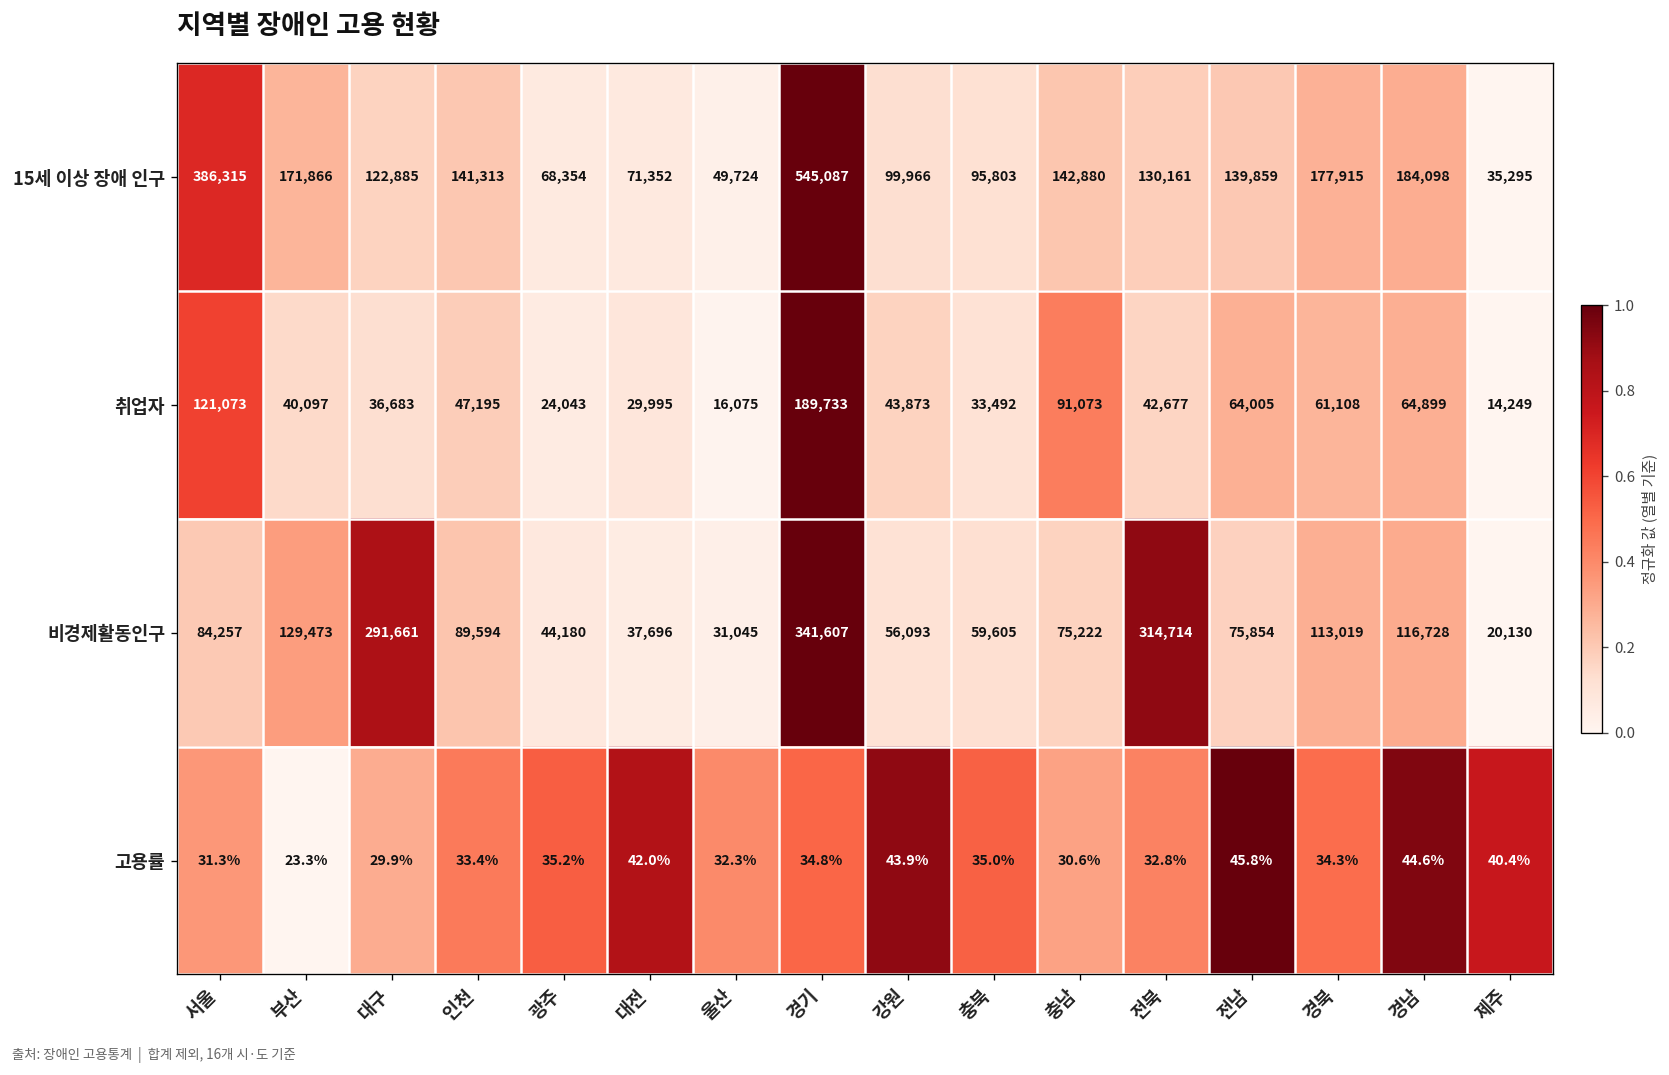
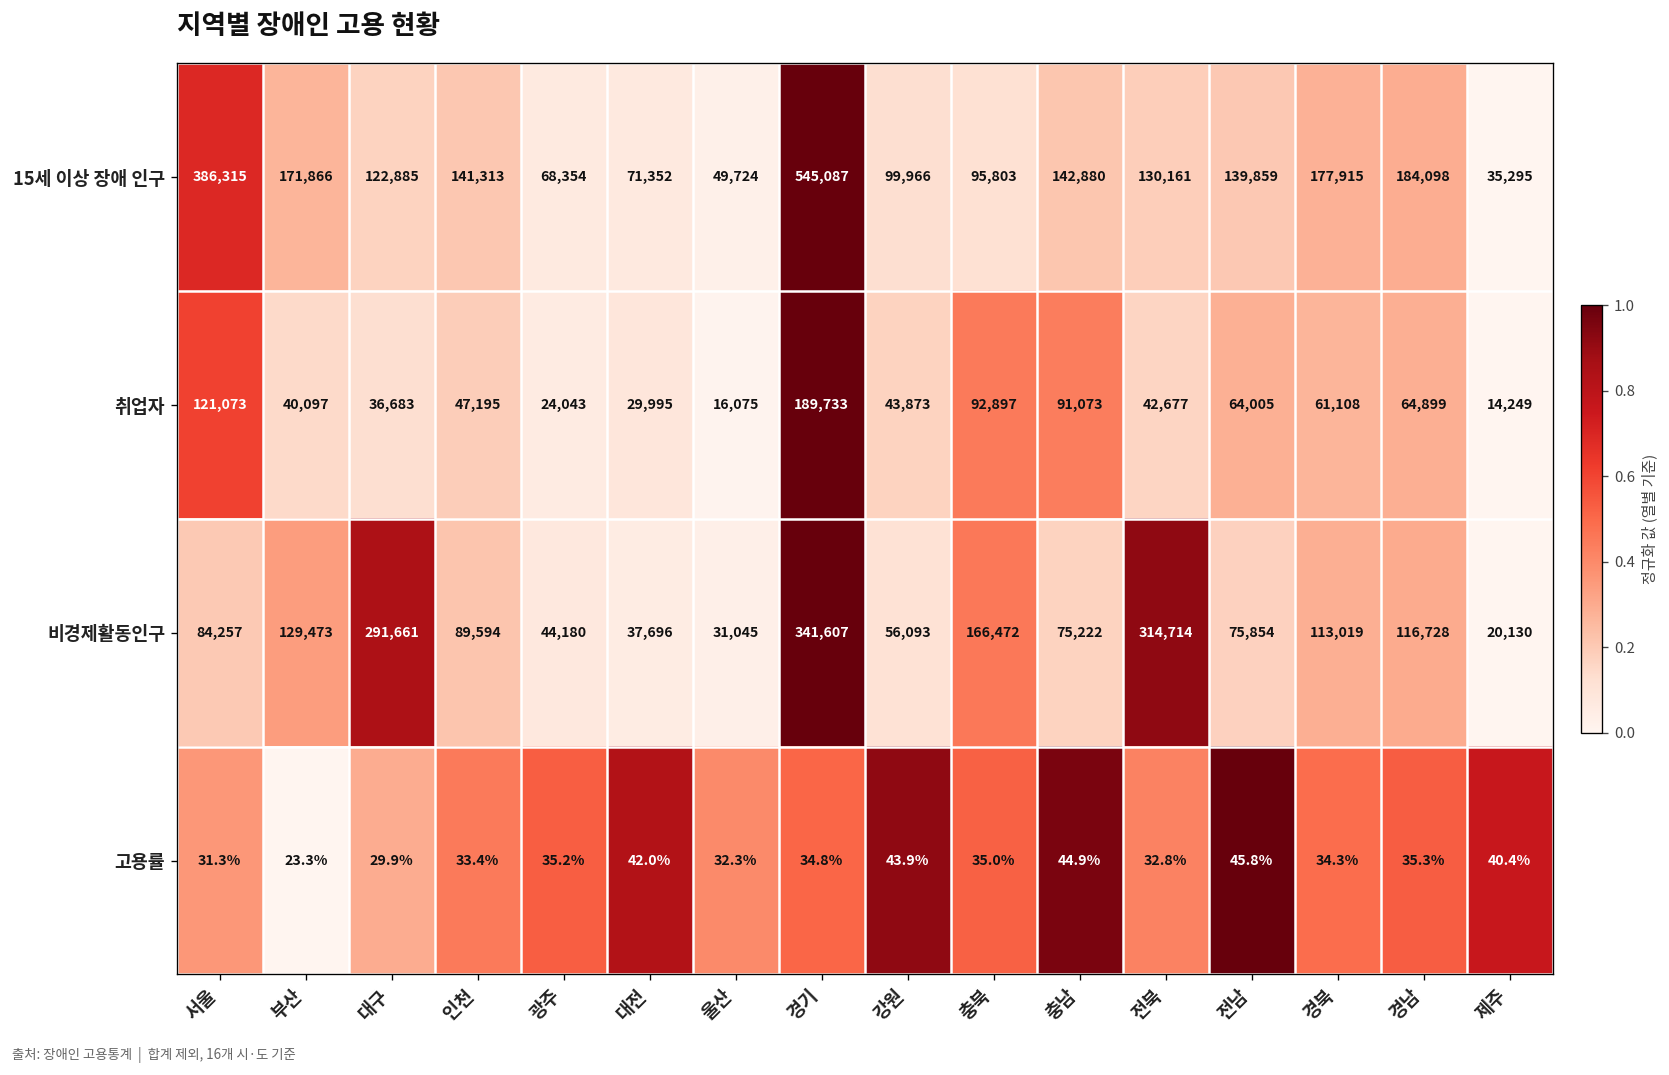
  {
    "15세 이상 장애 인구": {
      "서울": "386,315",
      "부산": "171,866",
      "대구": "122,885",
      "인천": "141,313",
      "광주": "68,354",
      "대전": "71,352",
      "울산": "49,724",
      "경기": "545,087",
      "강원": "99,966",
      "충북": "95,803",
      "충남": "142,880",
      "전북": "130,161",
      "전남": "139,859",
      "경북": "177,915",
      "경남": "184,098",
      "제주": "35,295"
    },
    "취업자": {
      "서울": "121,073",
      "부산": "40,097",
      "대구": "36,683",
      "인천": "47,195",
      "광주": "24,043",
      "대전": "29,995",
      "울산": "16,075",
      "경기": "189,733",
      "강원": "43,873",
-     "충북": "33,492",
+     "충북": "92,897",
      "충남": "91,073",
      "전북": "42,677",
      "전남": "64,005",
      "경북": "61,108",
      "경남": "64,899",
      "제주": "14,249"
    },
    "비경제활동인구": {
      "서울": "84,257",
      "부산": "129,473",
      "대구": "291,661",
      "인천": "89,594",
      "광주": "44,180",
      "대전": "37,696",
      "울산": "31,045",
      "경기": "341,607",
      "강원": "56,093",
-     "충북": "59,605",
+     "충북": "166,472",
      "충남": "75,222",
      "전북": "314,714",
      "전남": "75,854",
      "경북": "113,019",
      "경남": "116,728",
      "제주": "20,130"
    },
    "고용률": {
      "서울": "31.3%",
      "부산": "23.3%",
      "대구": "29.9%",
      "인천": "33.4%",
      "광주": "35.2%",
      "대전": "42.0%",
      "울산": "32.3%",
      "경기": "34.8%",
      "강원": "43.9%",
      "충북": "35.0%",
-     "충남": "30.6%",
+     "충남": "44.9%",
      "전북": "32.8%",
      "전남": "45.8%",
      "경북": "34.3%",
-     "경남": "44.6%",
+     "경남": "35.3%",
      "제주": "40.4%"
    }
  }
